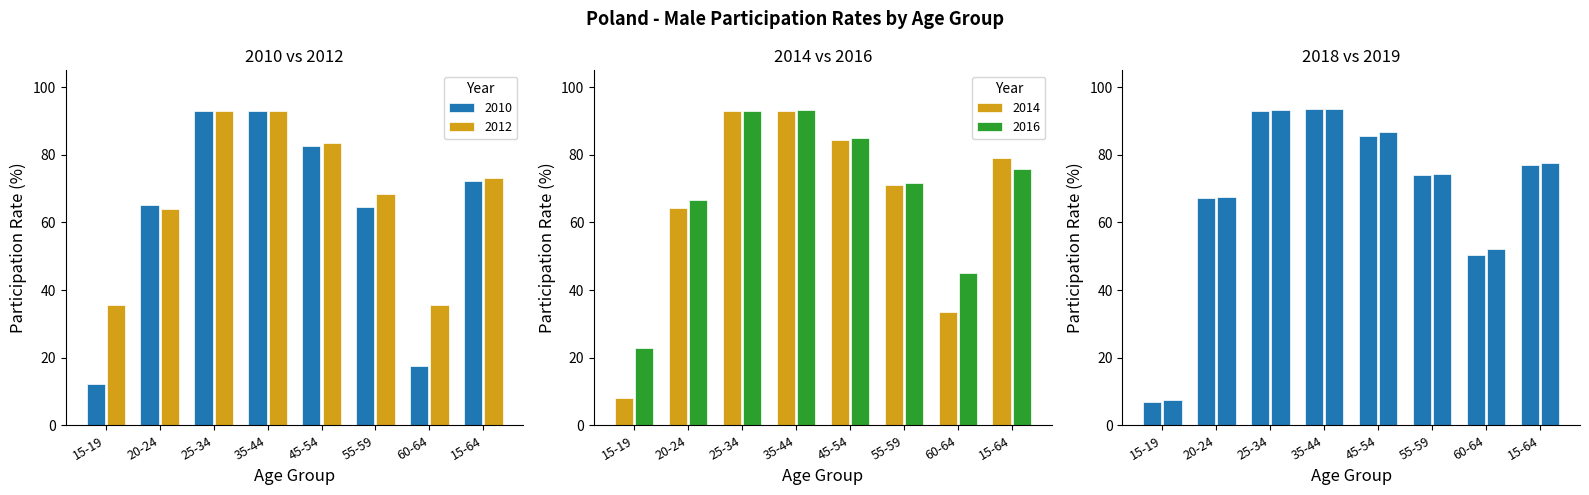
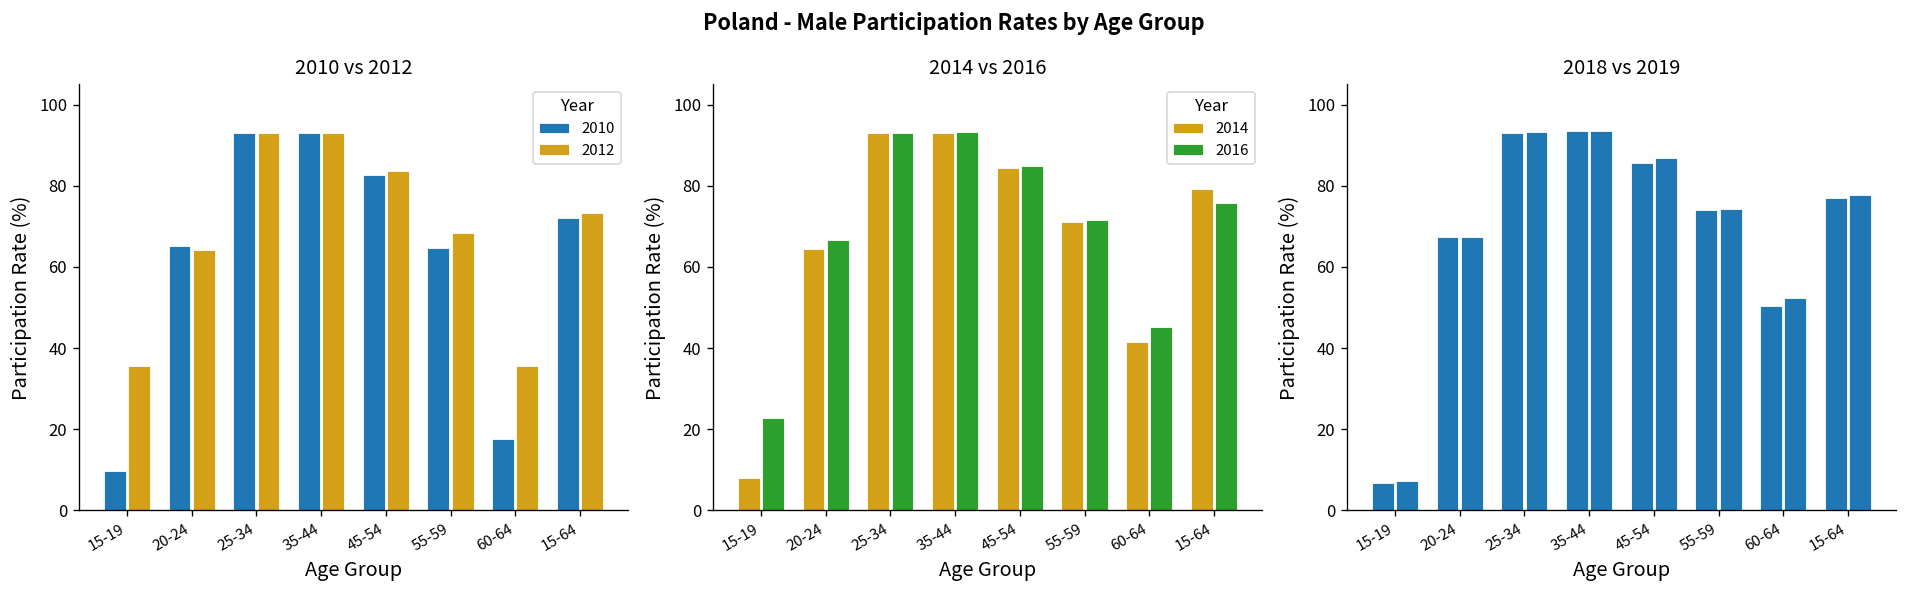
  {
    "2010 vs 2012": {
      "2010": {
-       "15-19": 12,
+       "15-19": 10,
        "20-24": 65,
        "25-34": 93,
        "35-44": 93,
        "45-54": 83,
        "55-59": 65,
        "60-64": 18,
        "15-64": 72
      },
      "2012": {
        "15-19": 36,
        "20-24": 64,
        "25-34": 93,
        "35-44": 93,
        "45-54": 84,
        "55-59": 68,
        "60-64": 36,
        "15-64": 73
      }
    },
    "2014 vs 2016": {
      "2014": {
        "15-19": 8,
        "20-24": 64,
        "25-34": 93,
        "35-44": 93,
        "45-54": 84,
        "55-59": 71,
-       "60-64": 33,
+       "60-64": 42,
        "15-64": 79
      },
      "2016": {
        "15-19": 23,
        "20-24": 67,
        "25-34": 93,
        "35-44": 93,
        "45-54": 85,
        "55-59": 72,
        "60-64": 45,
        "15-64": 76
      }
    }
  }
